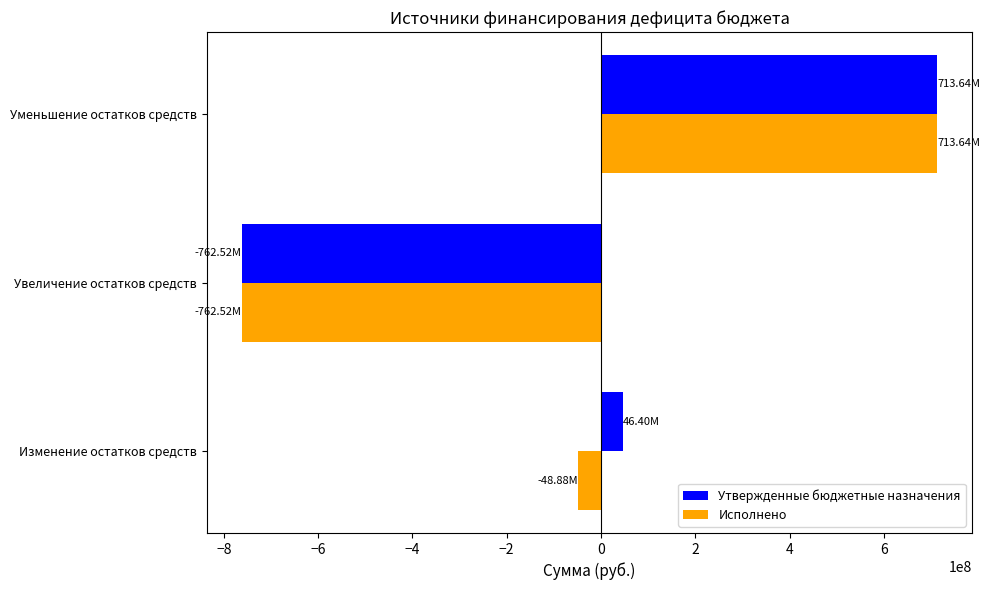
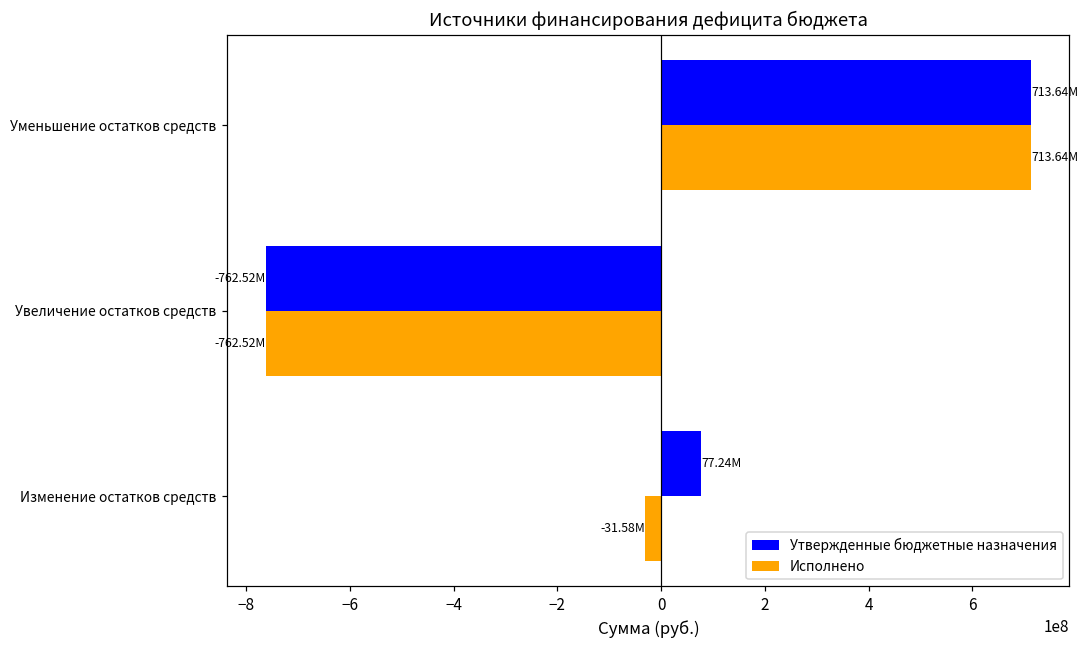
  {
    "Утвержденные бюджетные назначения": {
      "Уменьшение остатков средств": "713.64M",
      "Увеличение остатков средств": "-762.52M",
-     "Изменение остатков средств": "46.40M"
+     "Изменение остатков средств": "77.24M"
    },
    "Исполнено": {
      "Уменьшение остатков средств": "713.64M",
      "Увеличение остатков средств": "-762.52M",
-     "Изменение остатков средств": "-48.88M"
+     "Изменение остатков средств": "-31.58M"
    }
  }
